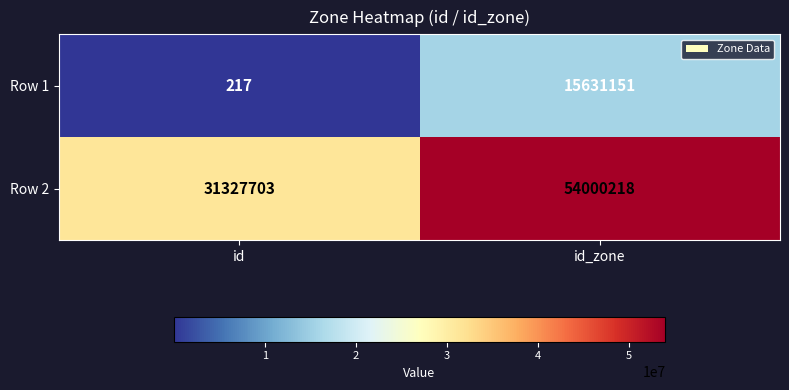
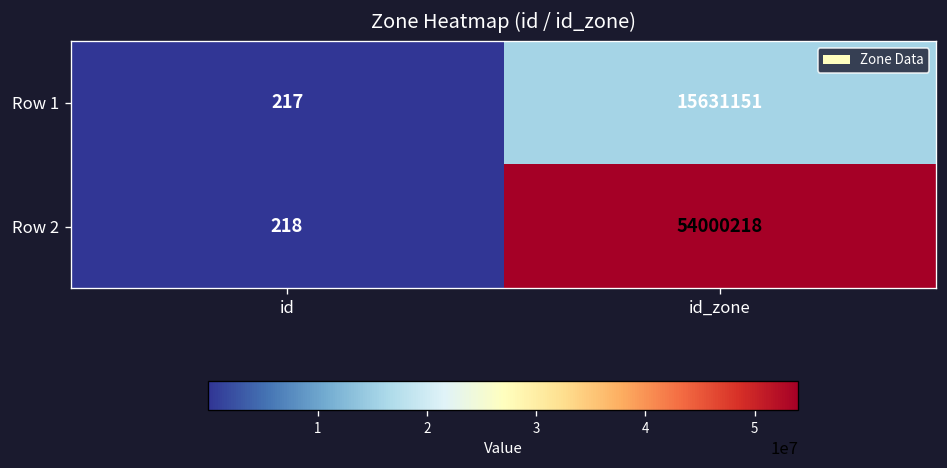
  {
    "Row 1": {
      "id": 217,
      "id_zone": 15631151
    },
    "Row 2": {
-     "id": 31327703,
+     "id": 218,
      "id_zone": 54000218
    }
  }
